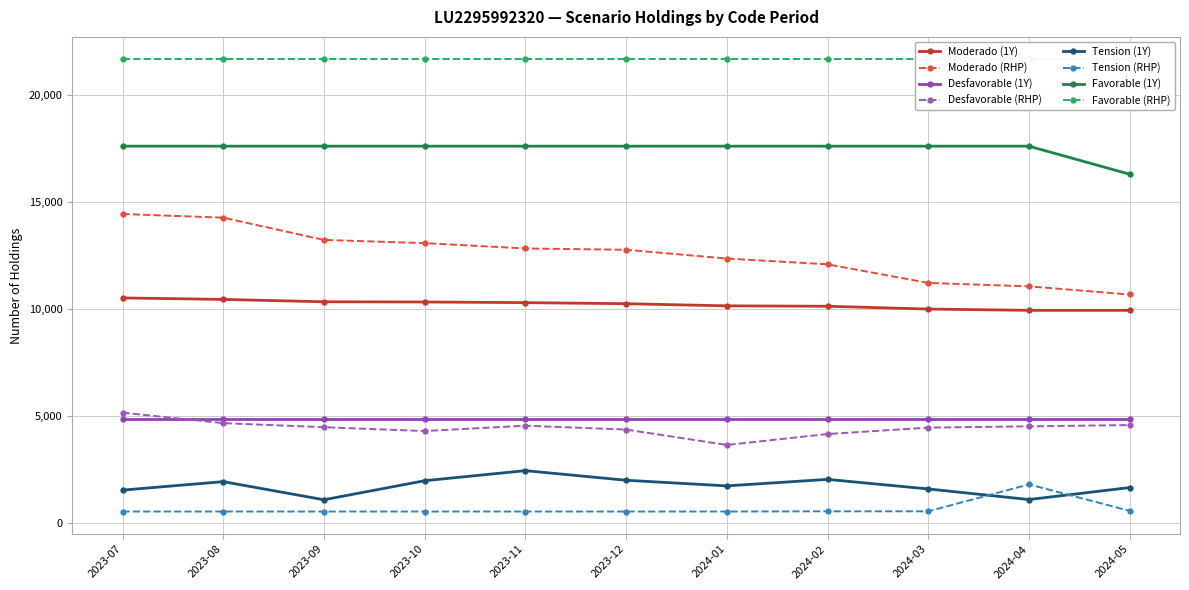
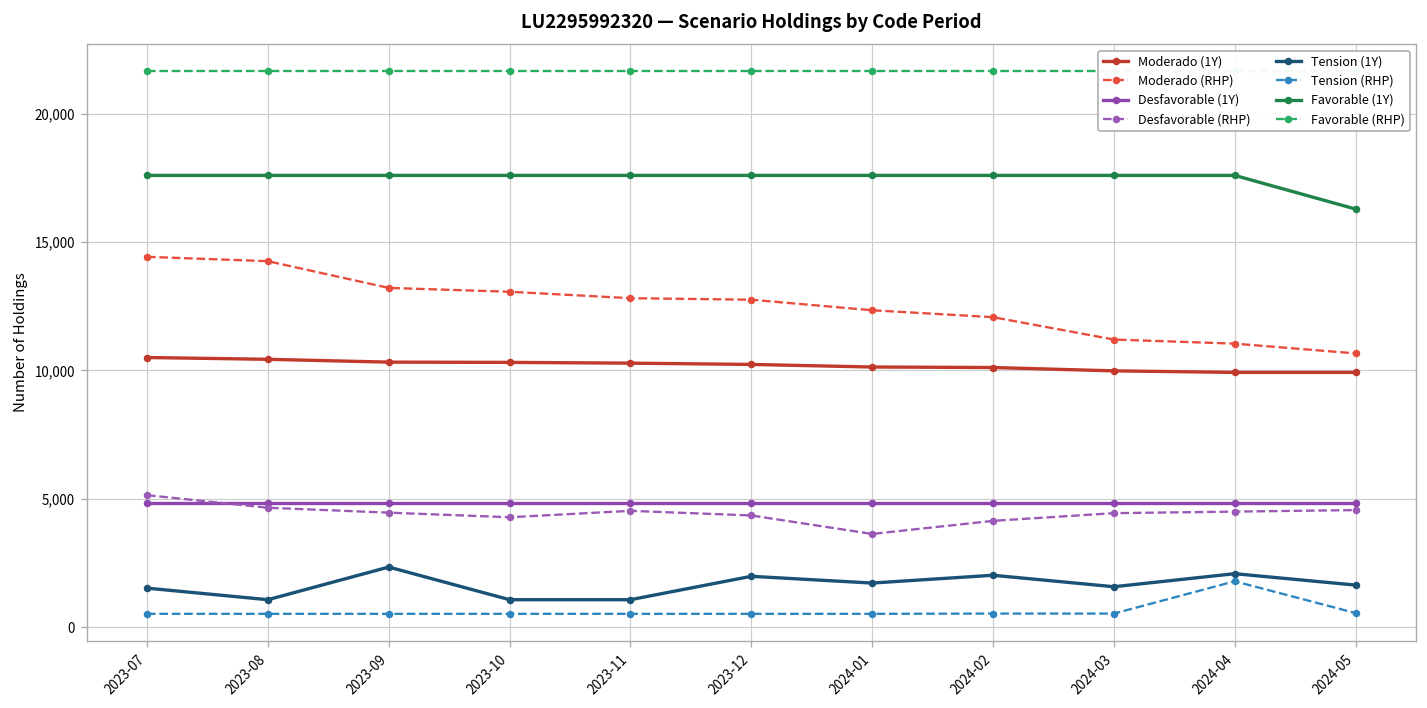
  {
    "Tension (1Y)": {
      "2023-07": "1,500",
-     "2023-08": "1,900",
-     "2023-09": "1,100",
-     "2023-10": "2,000",
-     "2023-11": "2,400",
+     "2023-08": "1,100",
+     "2023-09": "2,300",
+     "2023-10": "1,100",
+     "2023-11": "1,100",
      "2023-12": "2,000",
      "2024-01": "1,700",
      "2024-02": "2,000",
      "2024-03": "1,600",
-     "2024-04": "1,100",
+     "2024-04": "2,100",
      "2024-05": "1,600"
    },
    "Tension (RHP)": {
      "2023-07": "500",
      "2023-08": "500",
      "2023-09": "500",
      "2023-10": "500",
      "2023-11": "500",
      "2023-12": "500",
      "2024-01": "500",
      "2024-02": "500",
      "2024-03": "500",
      "2024-04": "1,800",
      "2024-05": "600"
    }
  }
